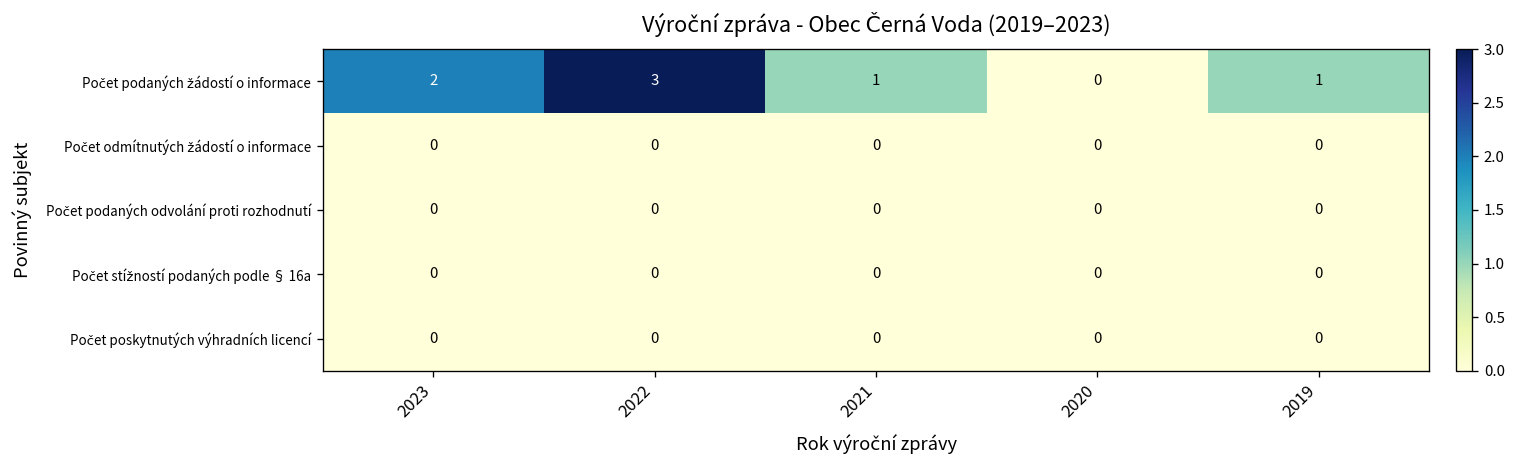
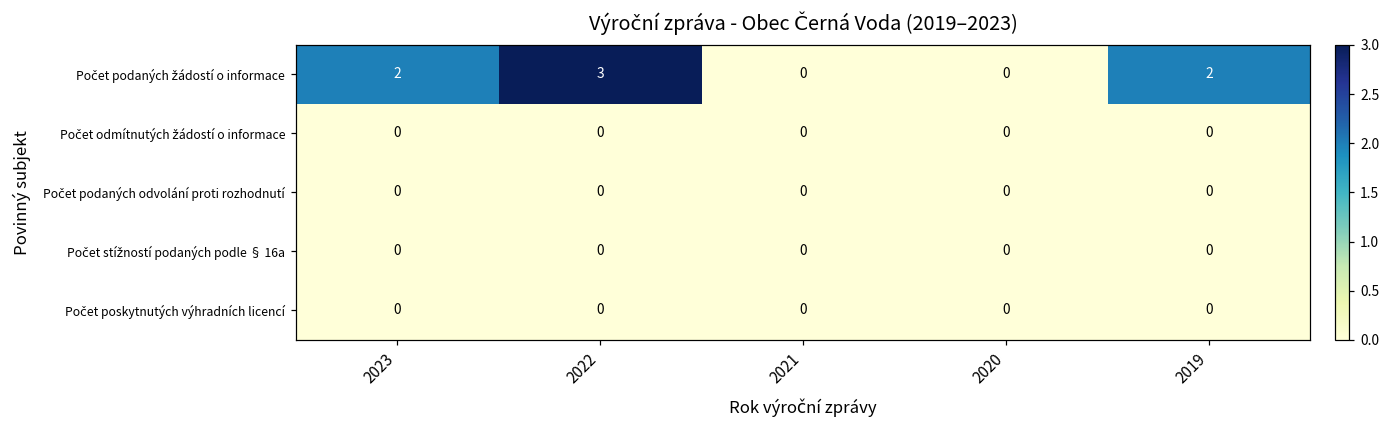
  {
    "Počet podaných žádostí o informace": {
      "2023": 2,
      "2022": 3,
-     "2021": 1,
+     "2021": 0,
      "2020": 0,
-     "2019": 1
+     "2019": 2
    },
    "Počet odmítnutých žádostí o informace": {
      "2023": 0,
      "2022": 0,
      "2021": 0,
      "2020": 0,
      "2019": 0
    },
    "Počet podaných odvolání proti rozhodnutí": {
      "2023": 0,
      "2022": 0,
      "2021": 0,
      "2020": 0,
      "2019": 0
    },
    "Počet stížností podaných podle § 16a": {
      "2023": 0,
      "2022": 0,
      "2021": 0,
      "2020": 0,
      "2019": 0
    },
    "Počet poskytnutých výhradních licencí": {
      "2023": 0,
      "2022": 0,
      "2021": 0,
      "2020": 0,
      "2019": 0
    }
  }
